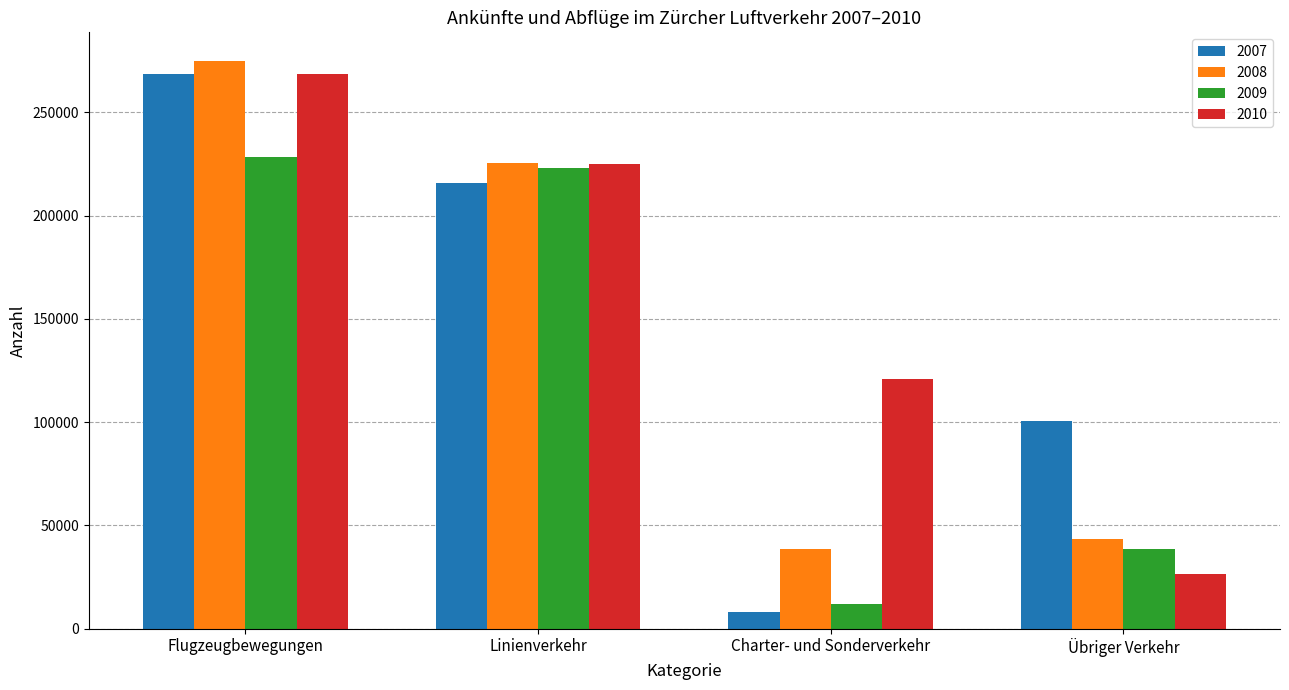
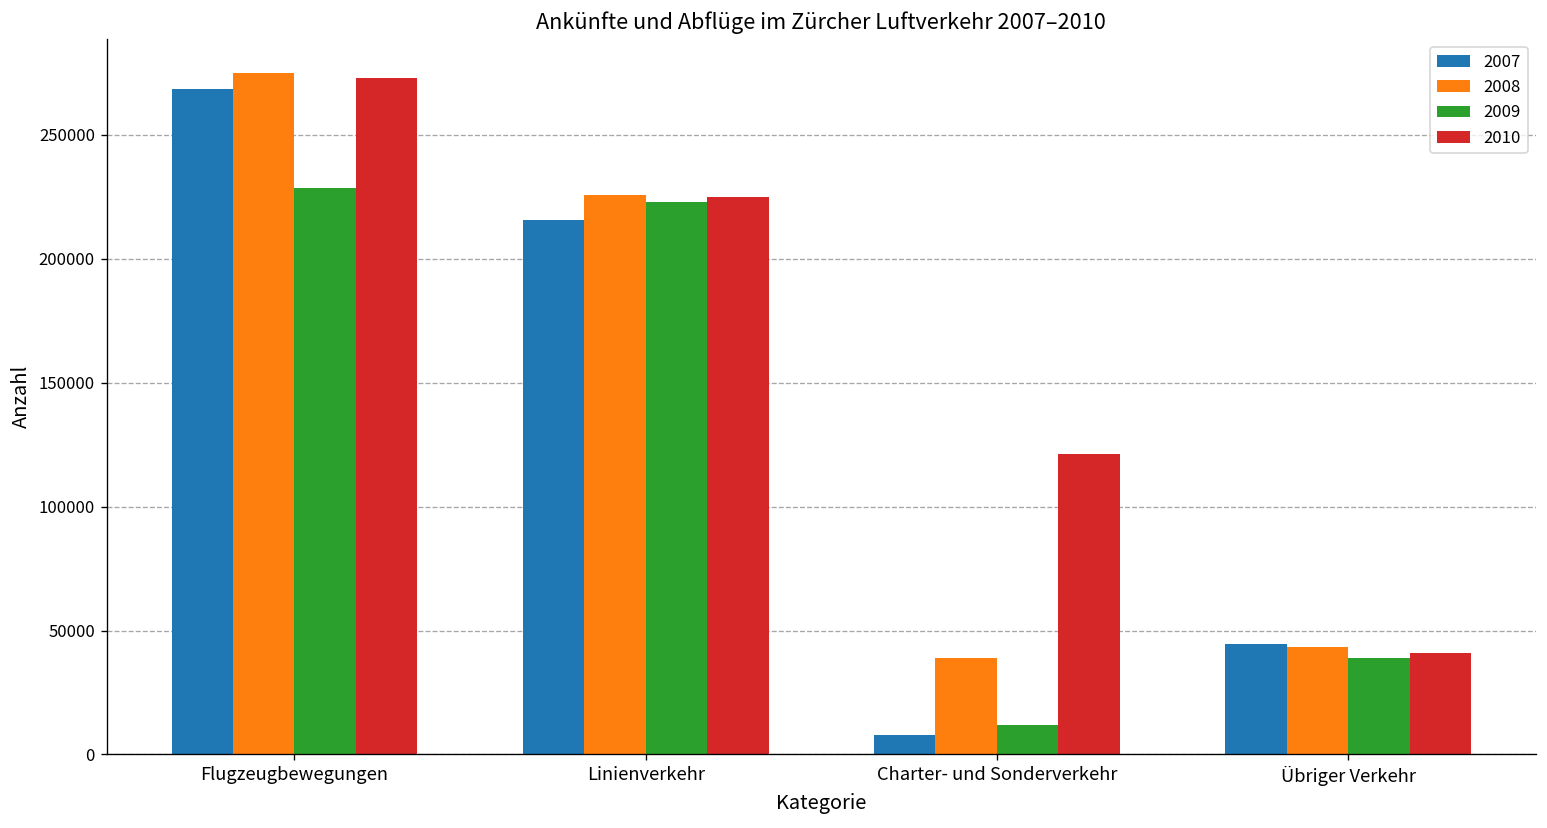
  {
    "2007": {
      "Flugzeugbewegungen": 268000,
      "Linienverkehr": 216000,
      "Charter- und Sonderverkehr": 8000,
-     "Übriger Verkehr": 100000
+     "Übriger Verkehr": 45000
    },
    "2008": {
      "Flugzeugbewegungen": 275000,
      "Linienverkehr": 226000,
      "Charter- und Sonderverkehr": 39000,
      "Übriger Verkehr": 43000
    },
    "2009": {
      "Flugzeugbewegungen": 229000,
      "Linienverkehr": 223000,
      "Charter- und Sonderverkehr": 12000,
      "Übriger Verkehr": 39000
    },
    "2010": {
-     "Flugzeugbewegungen": 269000,
+     "Flugzeugbewegungen": 273000,
      "Linienverkehr": 225000,
      "Charter- und Sonderverkehr": 121000,
-     "Übriger Verkehr": 27000
+     "Übriger Verkehr": 41000
    }
  }
